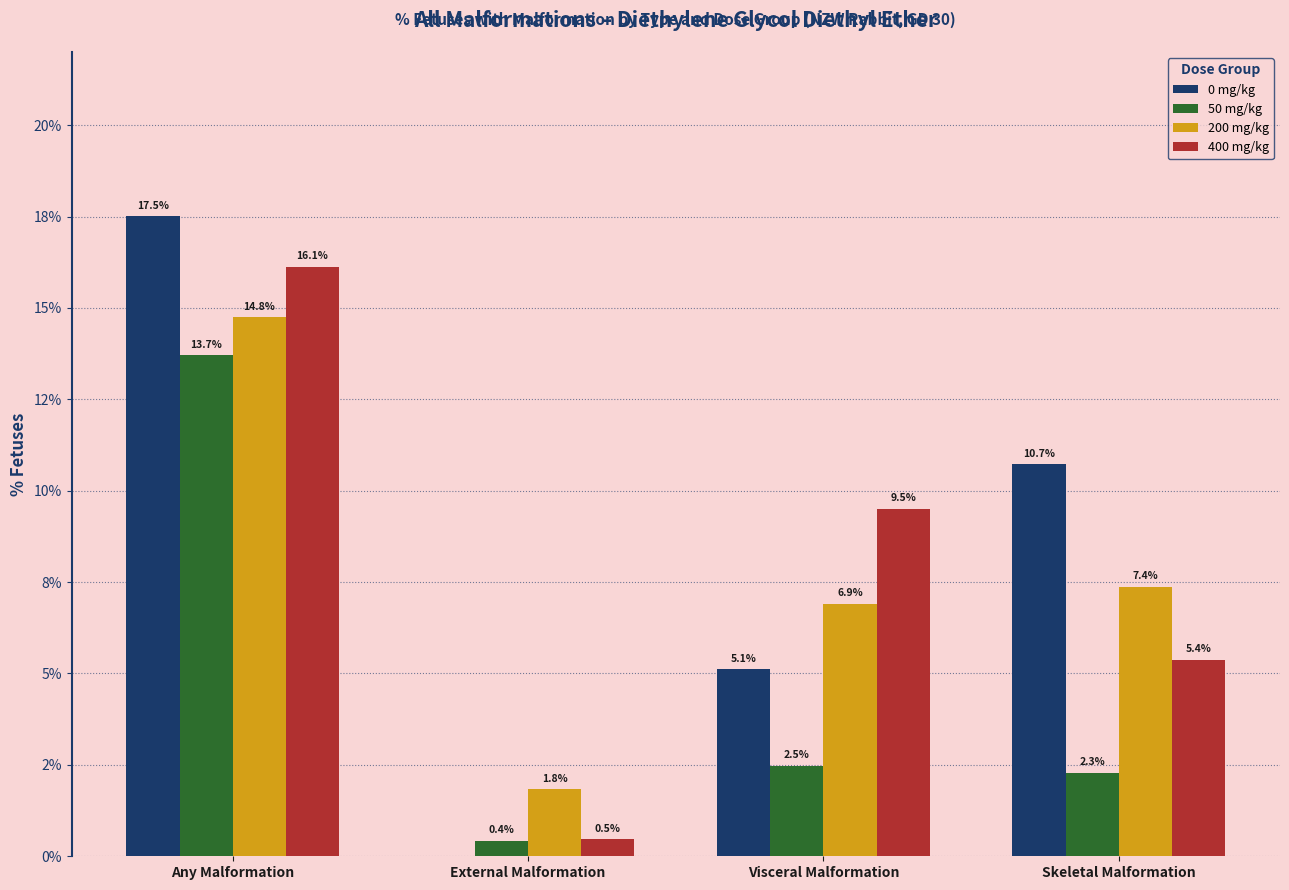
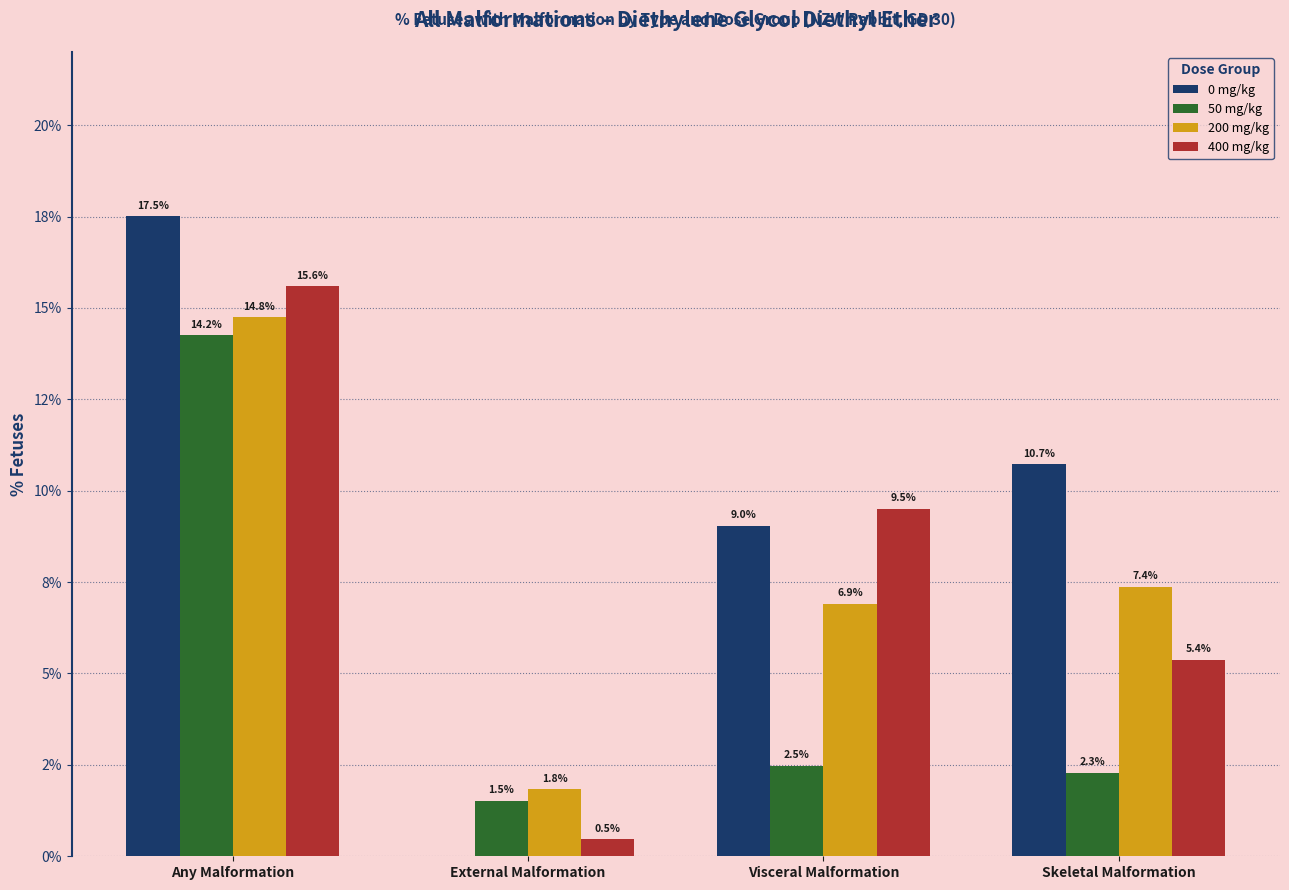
  {
    "0 mg/kg": {
      "Any Malformation": "17.5%",
-     "Visceral Malformation": "5.1%",
+     "Visceral Malformation": "9.0%",
      "Skeletal Malformation": "10.7%"
    },
    "50 mg/kg": {
-     "Any Malformation": "13.7%",
-     "External Malformation": "0.4%",
+     "Any Malformation": "14.2%",
+     "External Malformation": "1.5%",
      "Visceral Malformation": "2.5%",
      "Skeletal Malformation": "2.3%"
    },
    "200 mg/kg": {
      "Any Malformation": "14.8%",
      "External Malformation": "1.8%",
      "Visceral Malformation": "6.9%",
      "Skeletal Malformation": "7.4%"
    },
    "400 mg/kg": {
-     "Any Malformation": "16.1%",
+     "Any Malformation": "15.6%",
      "External Malformation": "0.5%",
      "Visceral Malformation": "9.5%",
      "Skeletal Malformation": "5.4%"
    }
  }
